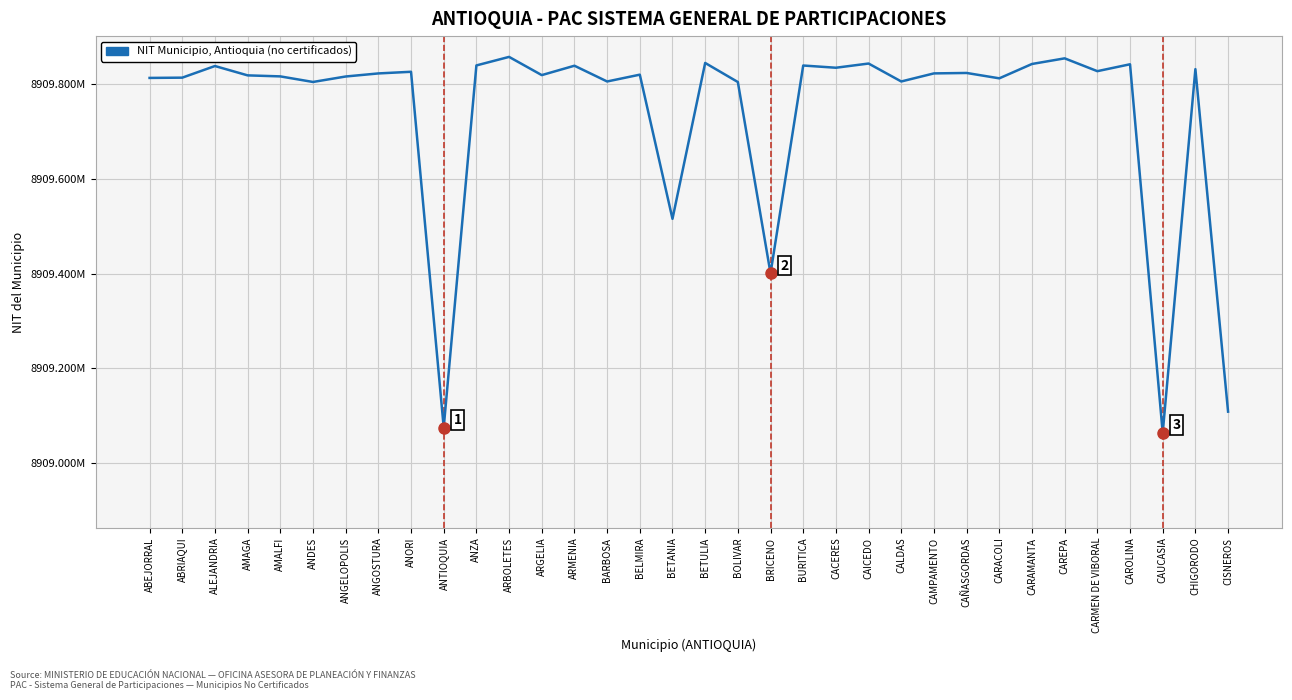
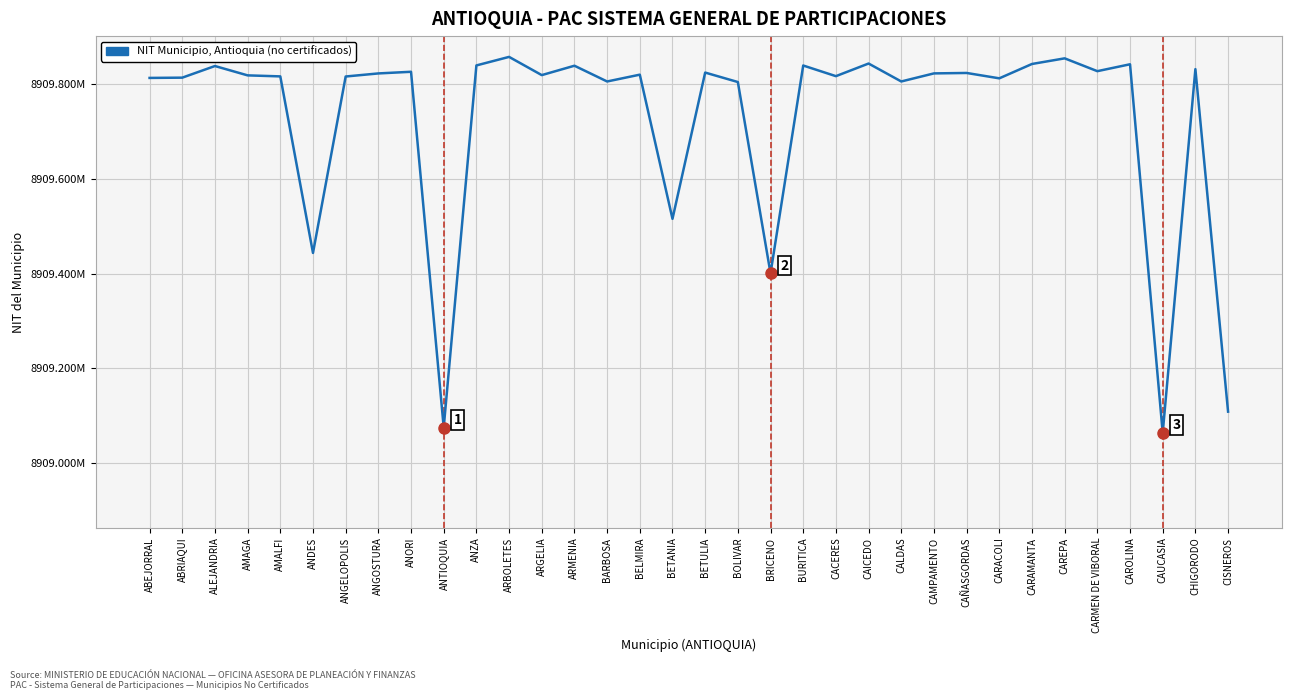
  {
    "NIT Municipio, Antioquia (no certificados)": {
      "ABEJORRAL": 8909810000,
      "ABRIAQUI": 8909810000,
      "ALEJANDRIA": 8909840000,
      "AMAGA": 8909820000,
      "AMALFI": 8909820000,
-     "ANDES": 8909800000,
+     "ANDES": 8909440000,
      "ANGELOPOLIS": 8909810000,
      "ANGOSTURA": 8909820000,
      "ANORI": 8909820000,
      "ANZA": 8909840000,
      "ARBOLETES": 8909860000,
      "ARGELIA": 8909820000,
      "ARMENIA": 8909840000,
      "BARBOSA": 8909800000,
      "BELMIRA": 8909820000,
      "BETANIA": 8909520000,
-     "BETULIA": 8909840000,
+     "BETULIA": 8909820000,
      "BOLIVAR": 8909800000,
      "BURITICA": 8909840000,
-     "CACERES": 8909830000,
+     "CACERES": 8909820000,
      "CAICEDO": 8909840000,
      "CALDAS": 8909800000,
      "CAMPAMENTO": 8909820000,
      "CAÑASGORDAS": 8909820000,
      "CARACOLI": 8909810000,
      "CARAMANTA": 8909840000,
      "CAREPA": 8909850000,
      "CARMEN DE VIBORAL": 8909830000,
      "CAROLINA": 8909840000,
      "CHIGORODO": 8909830000,
      "CISNEROS": 8909110000
    }
  }
